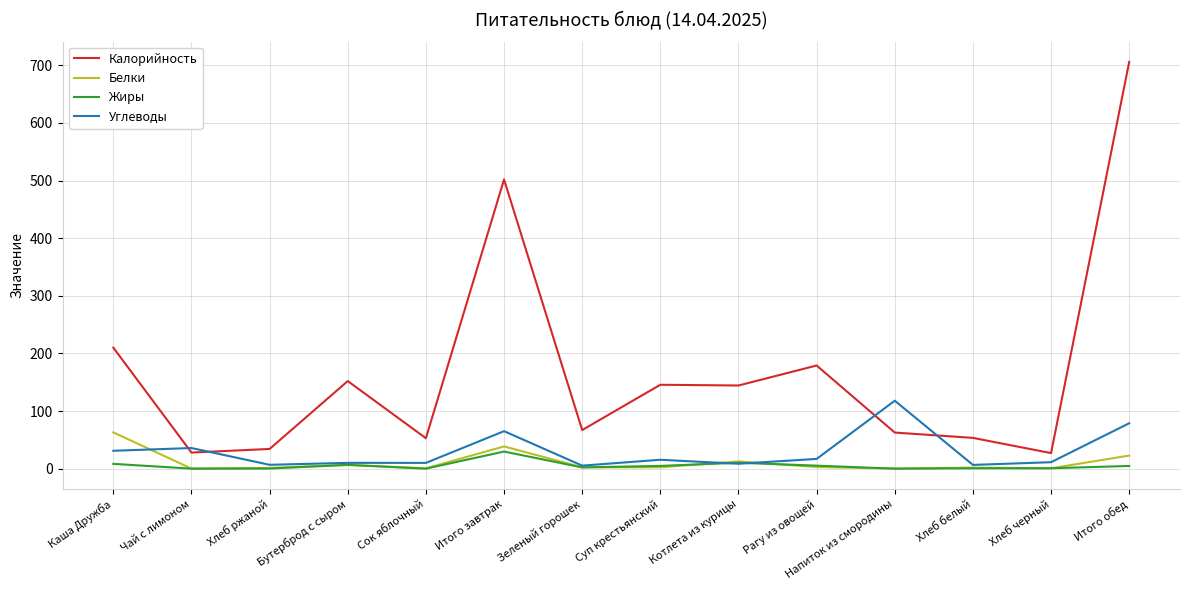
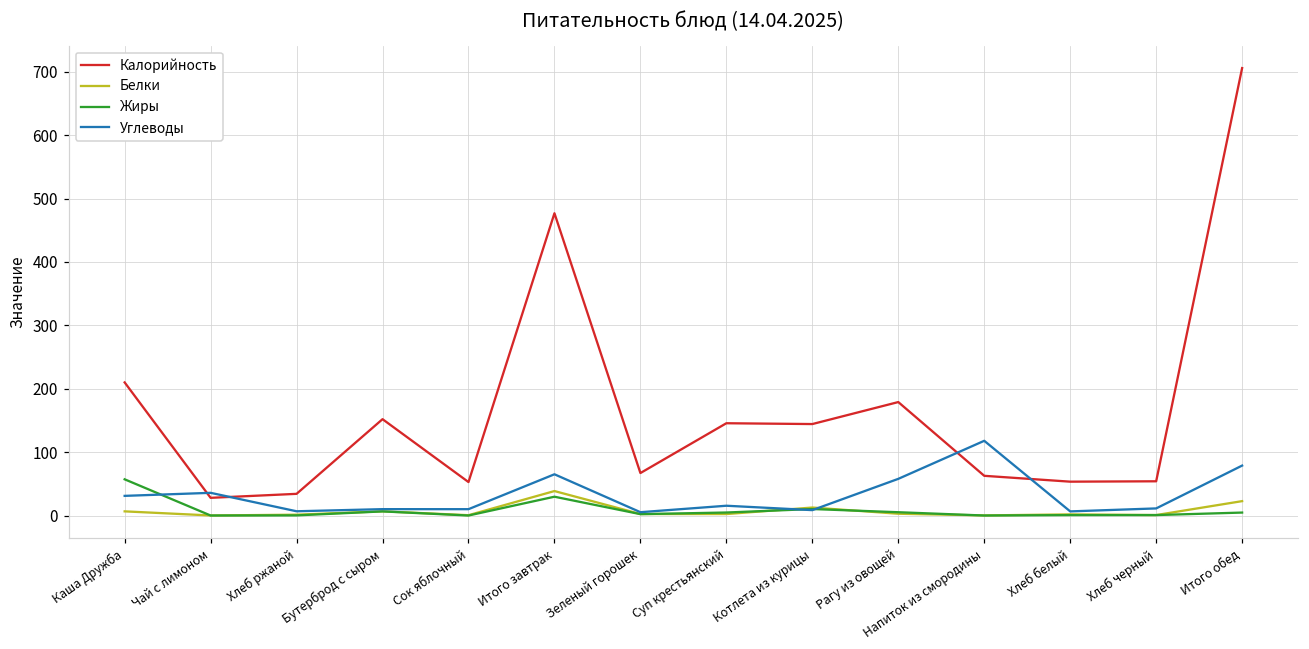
  {
    "Калорийность": {
      "Каша Дружба": 210,
      "Чай с лимоном": 30,
      "Хлеб ржаной": 30,
      "Бутерброд с сыром": 150,
      "Сок яблочный": 50,
-     "Итого завтрак": 500,
+     "Итого завтрак": 480,
      "Зеленый горошек": 70,
      "Суп крестьянский": 150,
      "Котлета из курицы": 140,
      "Рагу из овощей": 180,
      "Напиток из смородины": 60,
      "Хлеб белый": 50,
-     "Хлеб черный": 30,
+     "Хлеб черный": 50,
      "Итого обед": 710
    },
    "Белки": {
-     "Каша Дружба": 60,
+     "Каша Дружба": 10,
      "Итого завтрак": 40,
      "Итого обед": 20
    },
    "Жиры": {
-     "Каша Дружба": 10,
+     "Каша Дружба": 60,
      "Итого завтрак": 30,
      "Итого обед": 0
    },
    "Углеводы": {
      "Каша Дружба": 30,
      "Чай с лимоном": 40,
      "Хлеб ржаной": 10,
      "Сок яблочный": 10,
      "Итого завтрак": 70,
      "Суп крестьянский": 20,
-     "Рагу из овощей": 20,
+     "Рагу из овощей": 60,
      "Напиток из смородины": 120,
      "Хлеб белый": 10,
      "Хлеб черный": 10,
      "Итого обед": 80
    }
  }
